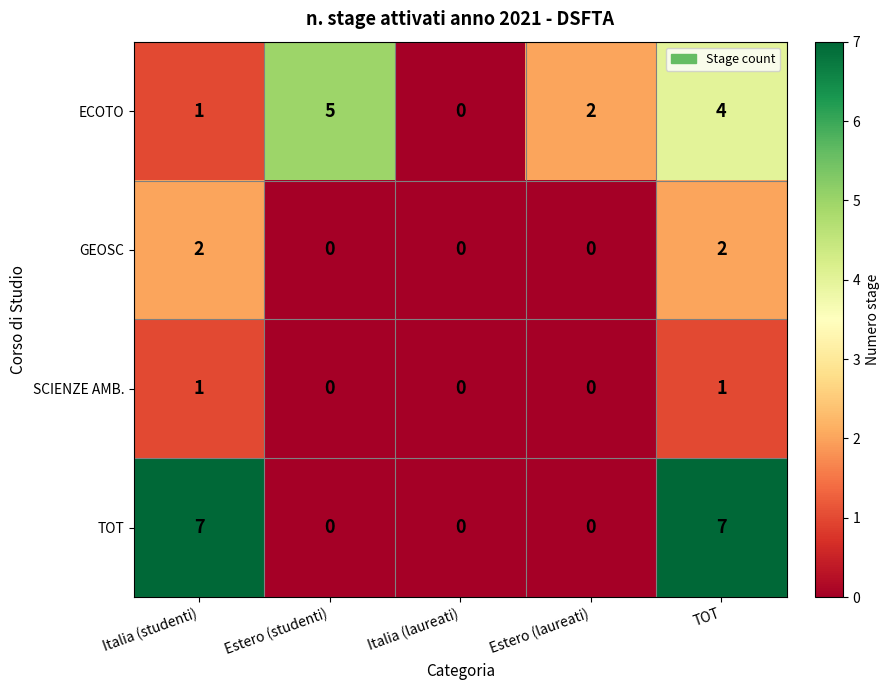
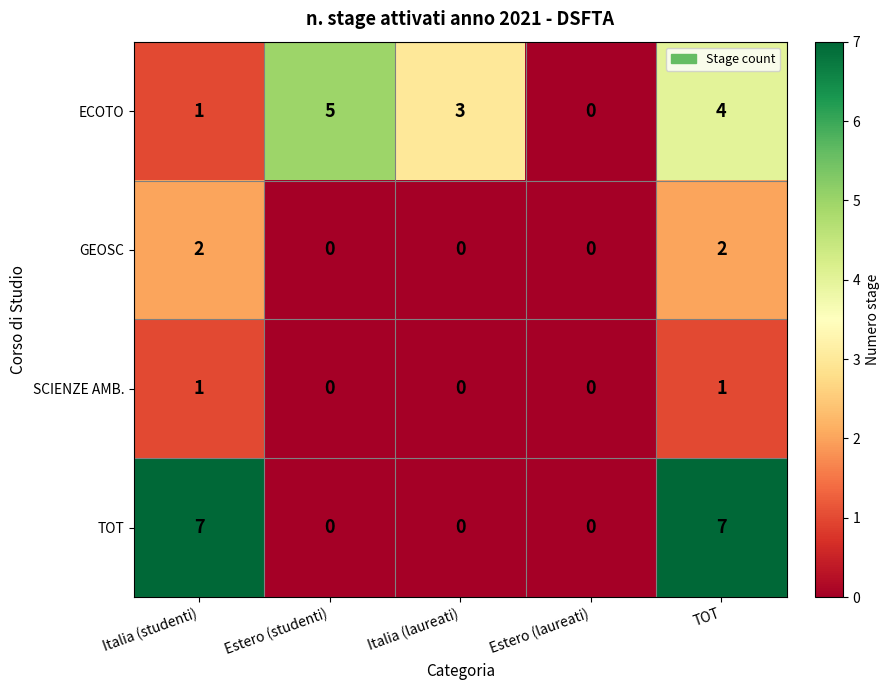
  {
    "ECOTO": {
      "Italia (studenti)": 1,
      "Estero (studenti)": 5,
-     "Italia (laureati)": 0,
-     "Estero (laureati)": 2,
+     "Italia (laureati)": 3,
+     "Estero (laureati)": 0,
      "TOT": 4
    },
    "GEOSC": {
      "Italia (studenti)": 2,
      "Estero (studenti)": 0,
      "Italia (laureati)": 0,
      "Estero (laureati)": 0,
      "TOT": 2
    },
    "SCIENZE AMB.": {
      "Italia (studenti)": 1,
      "Estero (studenti)": 0,
      "Italia (laureati)": 0,
      "Estero (laureati)": 0,
      "TOT": 1
    },
    "TOT": {
      "Italia (studenti)": 7,
      "Estero (studenti)": 0,
      "Italia (laureati)": 0,
      "Estero (laureati)": 0,
      "TOT": 7
    }
  }
